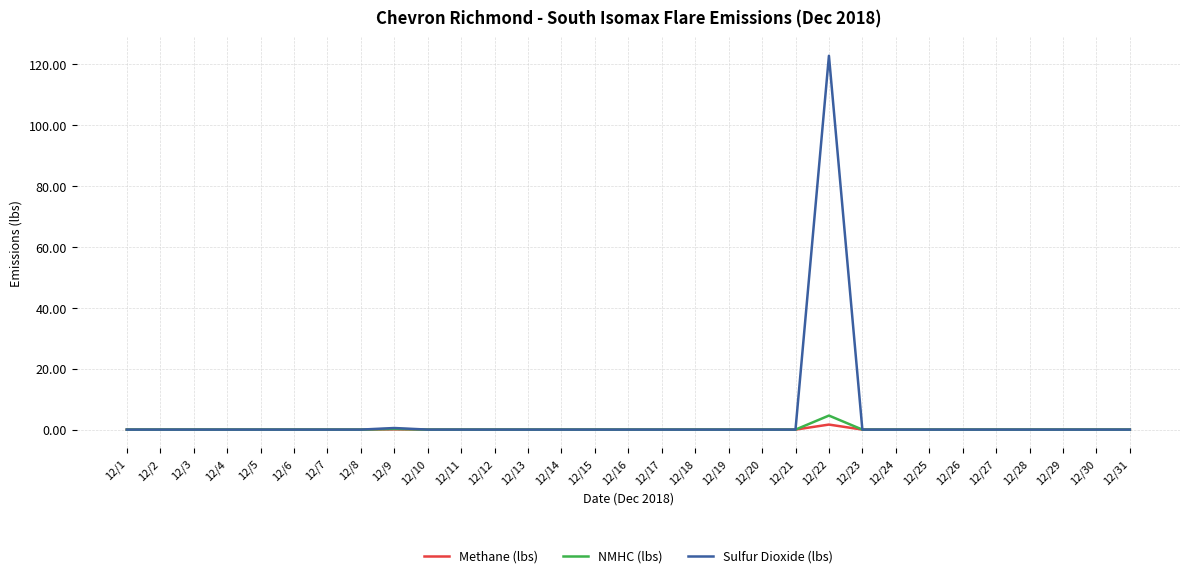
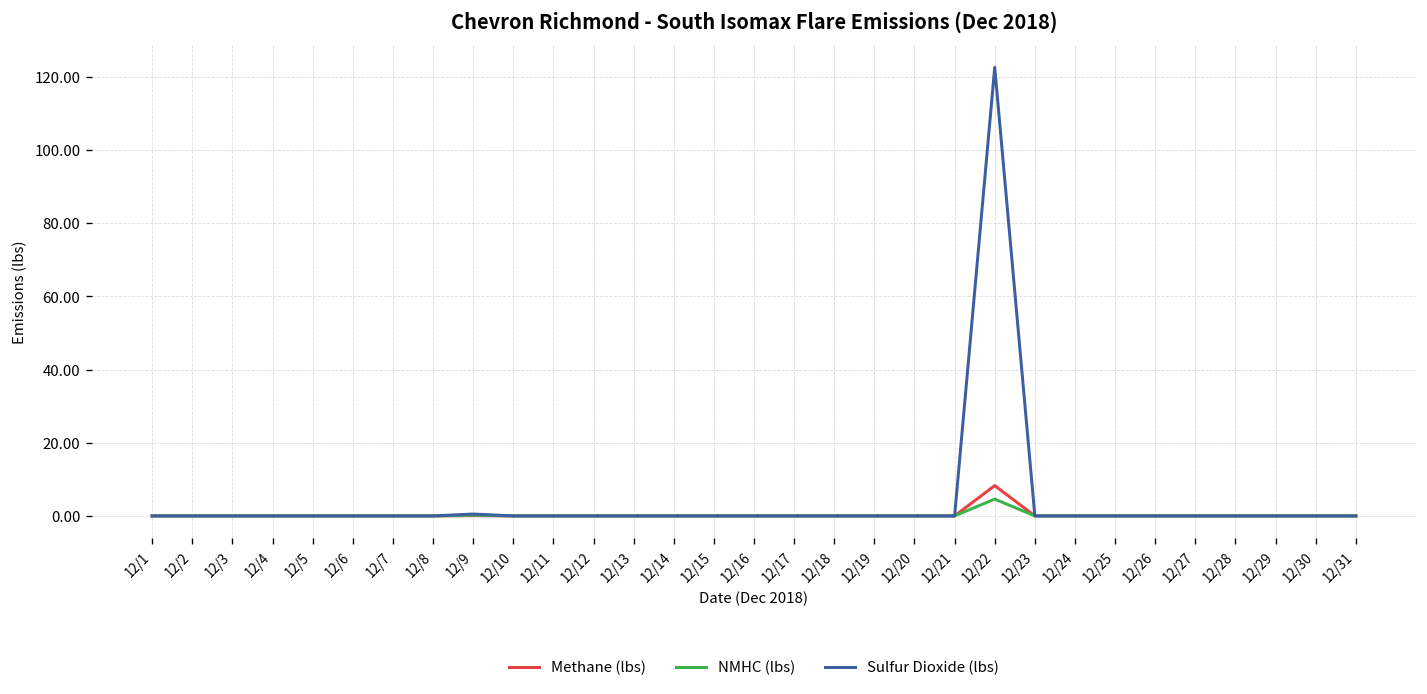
  {
    "Methane (lbs)": {
-     "12/22": 2
+     "12/22": 8
    },
    "NMHC (lbs)": {
      "12/22": 5
    },
    "Sulfur Dioxide (lbs)": {
      "12/22": 123
    }
  }
